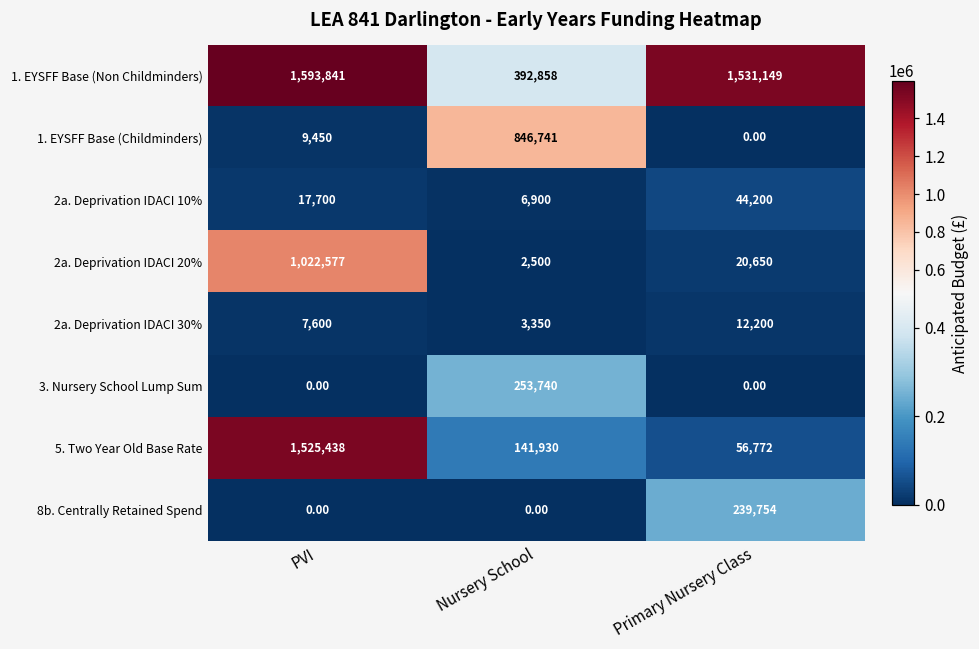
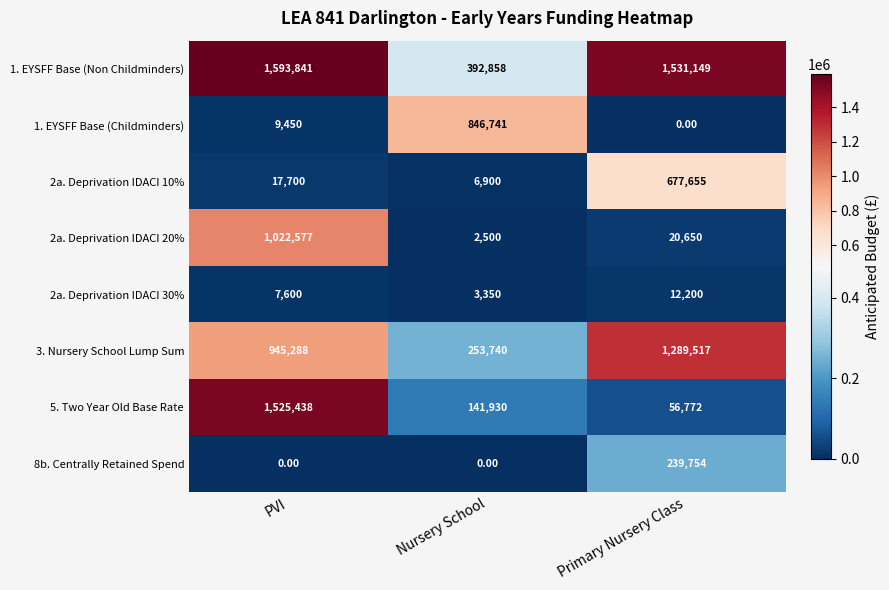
  {
    "1. EYSFF Base (Non Childminders)": {
      "PVI": "1,593,841",
      "Nursery School": "392,858",
      "Primary Nursery Class": "1,531,149"
    },
    "1. EYSFF Base (Childminders)": {
      "PVI": "9,450",
      "Nursery School": "846,741",
      "Primary Nursery Class": "0.00"
    },
    "2a. Deprivation IDACI 10%": {
      "PVI": "17,700",
      "Nursery School": "6,900",
-     "Primary Nursery Class": "44,200"
+     "Primary Nursery Class": "677,655"
    },
    "2a. Deprivation IDACI 20%": {
      "PVI": "1,022,577",
      "Nursery School": "2,500",
      "Primary Nursery Class": "20,650"
    },
    "2a. Deprivation IDACI 30%": {
      "PVI": "7,600",
      "Nursery School": "3,350",
      "Primary Nursery Class": "12,200"
    },
    "3. Nursery School Lump Sum": {
-     "PVI": "0.00",
+     "PVI": "945,288",
      "Nursery School": "253,740",
-     "Primary Nursery Class": "0.00"
+     "Primary Nursery Class": "1,289,517"
    },
    "5. Two Year Old Base Rate": {
      "PVI": "1,525,438",
      "Nursery School": "141,930",
      "Primary Nursery Class": "56,772"
    },
    "8b. Centrally Retained Spend": {
      "PVI": "0.00",
      "Nursery School": "0.00",
      "Primary Nursery Class": "239,754"
    }
  }
